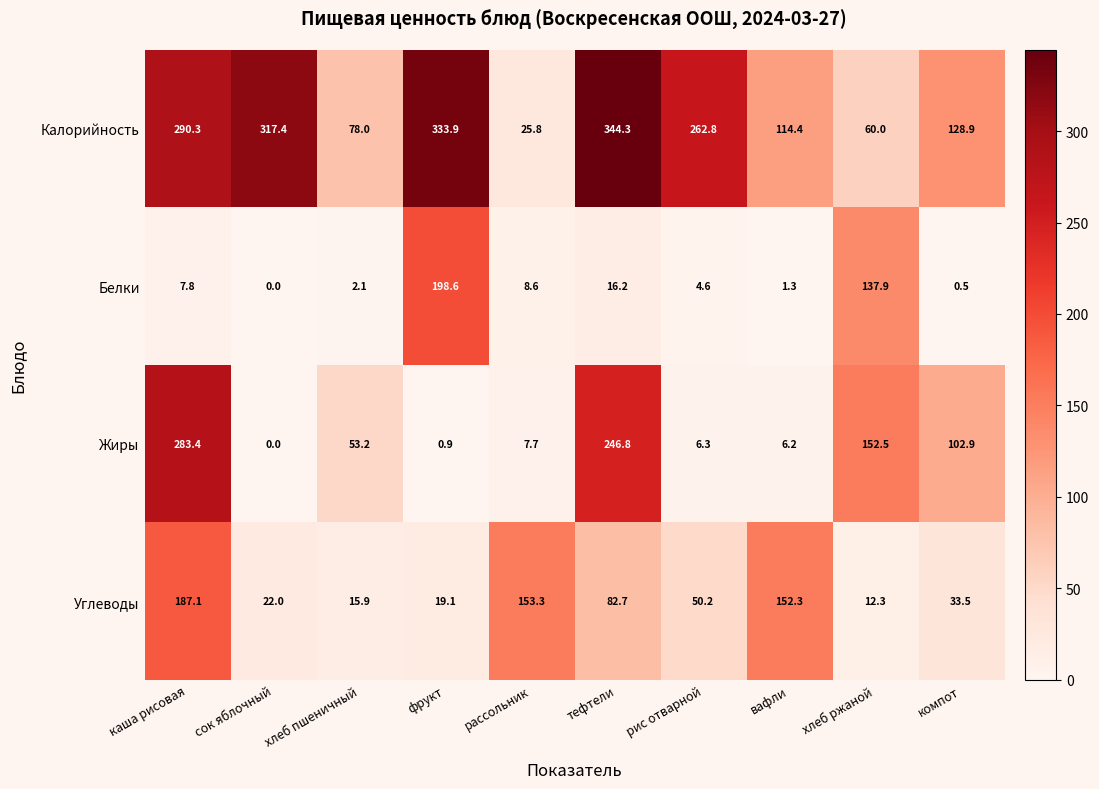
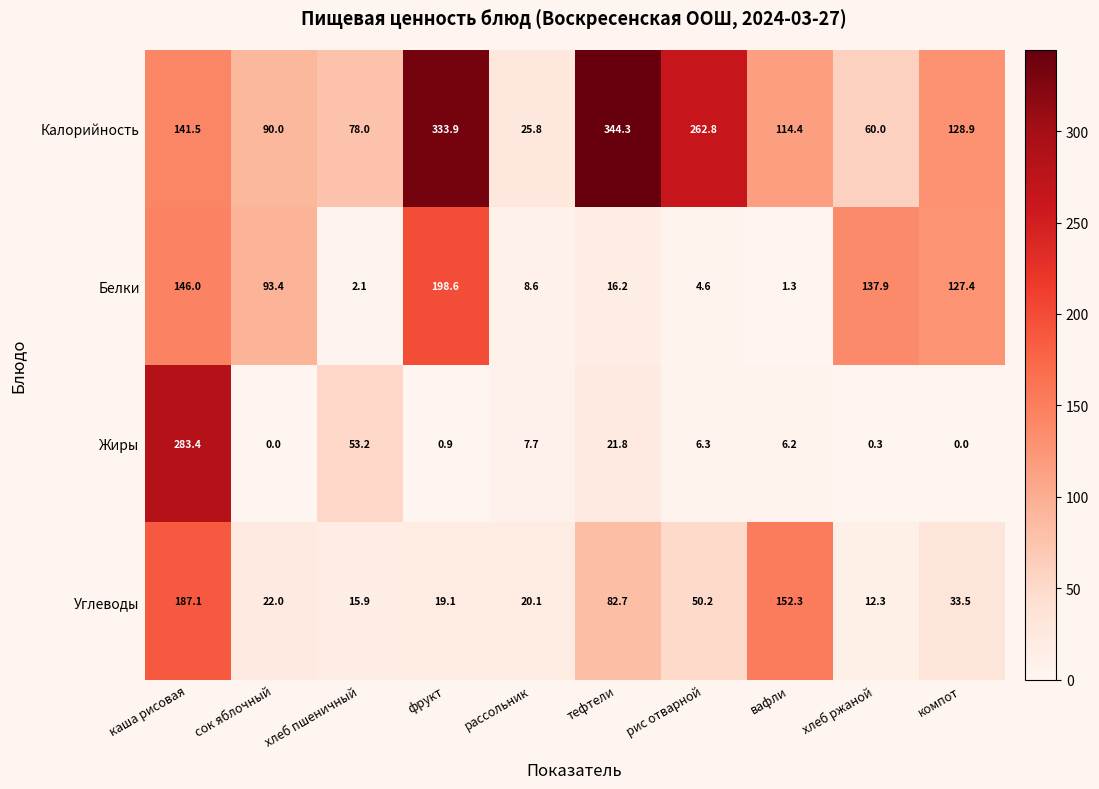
  {
    "Калорийность": {
-     "каша рисовая": 290.3,
-     "сок яблочный": 317.4,
+     "каша рисовая": 141.5,
+     "сок яблочный": 90.0,
      "хлеб пшеничный": 78.0,
      "фрукт": 333.9,
      "рассольник": 25.8,
      "тефтели": 344.3,
      "рис отварной": 262.8,
      "вафли": 114.4,
      "хлеб ржаной": 60.0,
      "компот": 128.9
    },
    "Белки": {
-     "каша рисовая": 7.8,
-     "сок яблочный": 0.0,
+     "каша рисовая": 146.0,
+     "сок яблочный": 93.4,
      "хлеб пшеничный": 2.1,
      "фрукт": 198.6,
      "рассольник": 8.6,
      "тефтели": 16.2,
      "рис отварной": 4.6,
      "вафли": 1.3,
      "хлеб ржаной": 137.9,
-     "компот": 0.5
+     "компот": 127.4
    },
    "Жиры": {
      "каша рисовая": 283.4,
      "сок яблочный": 0.0,
      "хлеб пшеничный": 53.2,
      "фрукт": 0.9,
      "рассольник": 7.7,
-     "тефтели": 246.8,
+     "тефтели": 21.8,
      "рис отварной": 6.3,
      "вафли": 6.2,
-     "хлеб ржаной": 152.5,
-     "компот": 102.9
+     "хлеб ржаной": 0.3,
+     "компот": 0.0
    },
    "Углеводы": {
      "каша рисовая": 187.1,
      "сок яблочный": 22.0,
      "хлеб пшеничный": 15.9,
      "фрукт": 19.1,
-     "рассольник": 153.3,
+     "рассольник": 20.1,
      "тефтели": 82.7,
      "рис отварной": 50.2,
      "вафли": 152.3,
      "хлеб ржаной": 12.3,
      "компот": 33.5
    }
  }
